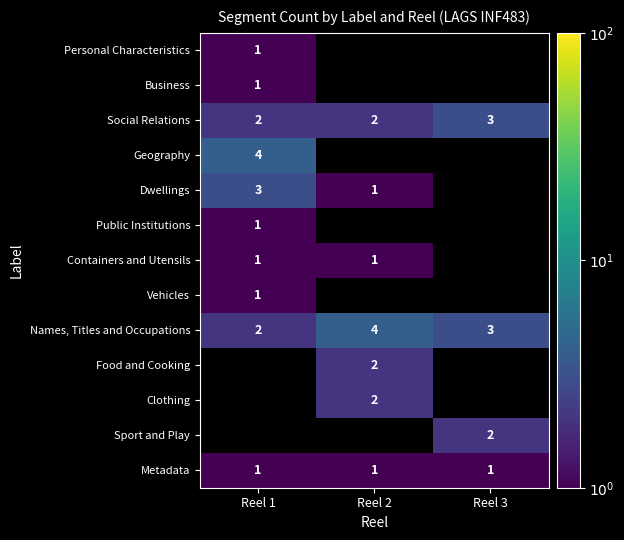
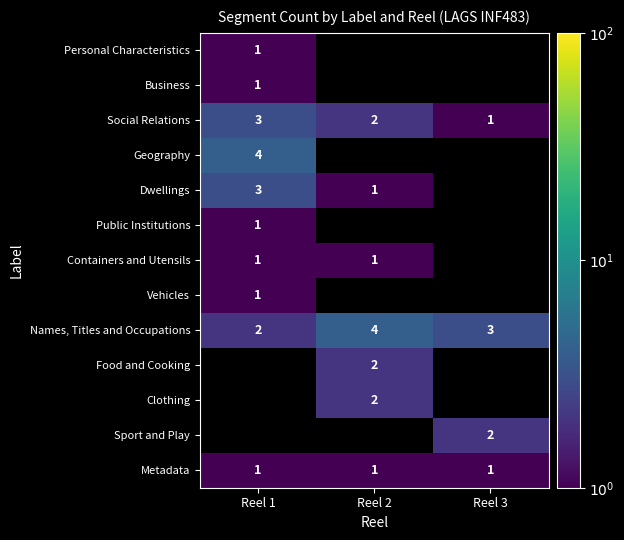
  {
    "Personal Characteristics": {
      "Reel 1": 1
    },
    "Business": {
      "Reel 1": 1
    },
    "Social Relations": {
-     "Reel 1": 2,
+     "Reel 1": 3,
      "Reel 2": 2,
-     "Reel 3": 3
+     "Reel 3": 1
    },
    "Geography": {
      "Reel 1": 4
    },
    "Dwellings": {
      "Reel 1": 3,
      "Reel 2": 1
    },
    "Public Institutions": {
      "Reel 1": 1
    },
    "Containers and Utensils": {
      "Reel 1": 1,
      "Reel 2": 1
    },
    "Vehicles": {
      "Reel 1": 1
    },
    "Names, Titles and Occupations": {
      "Reel 1": 2,
      "Reel 2": 4,
      "Reel 3": 3
    },
    "Food and Cooking": {
      "Reel 2": 2
    },
    "Clothing": {
      "Reel 2": 2
    },
    "Sport and Play": {
      "Reel 3": 2
    },
    "Metadata": {
      "Reel 1": 1,
      "Reel 2": 1,
      "Reel 3": 1
    }
  }
